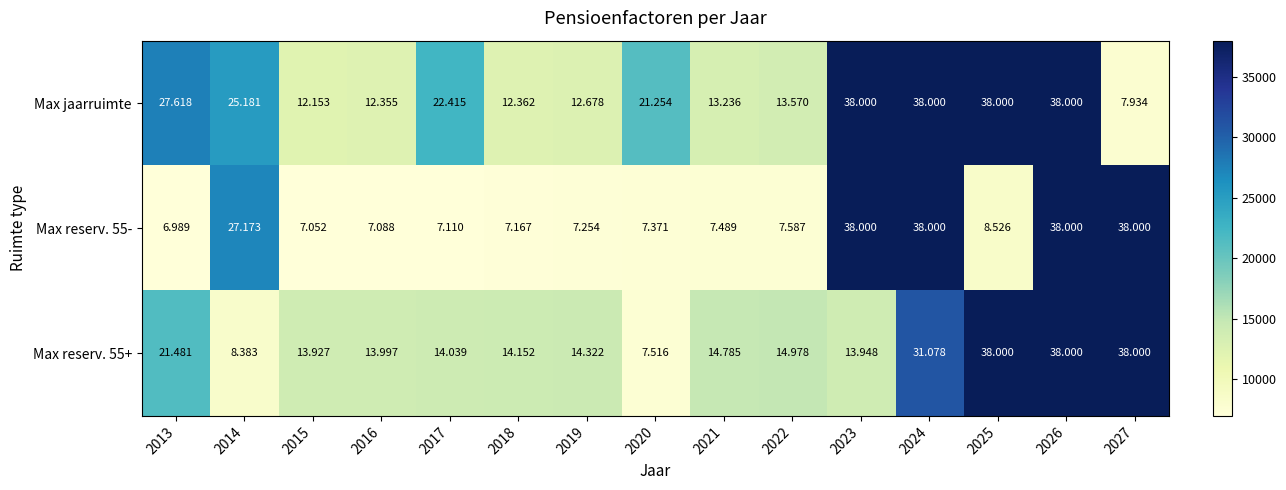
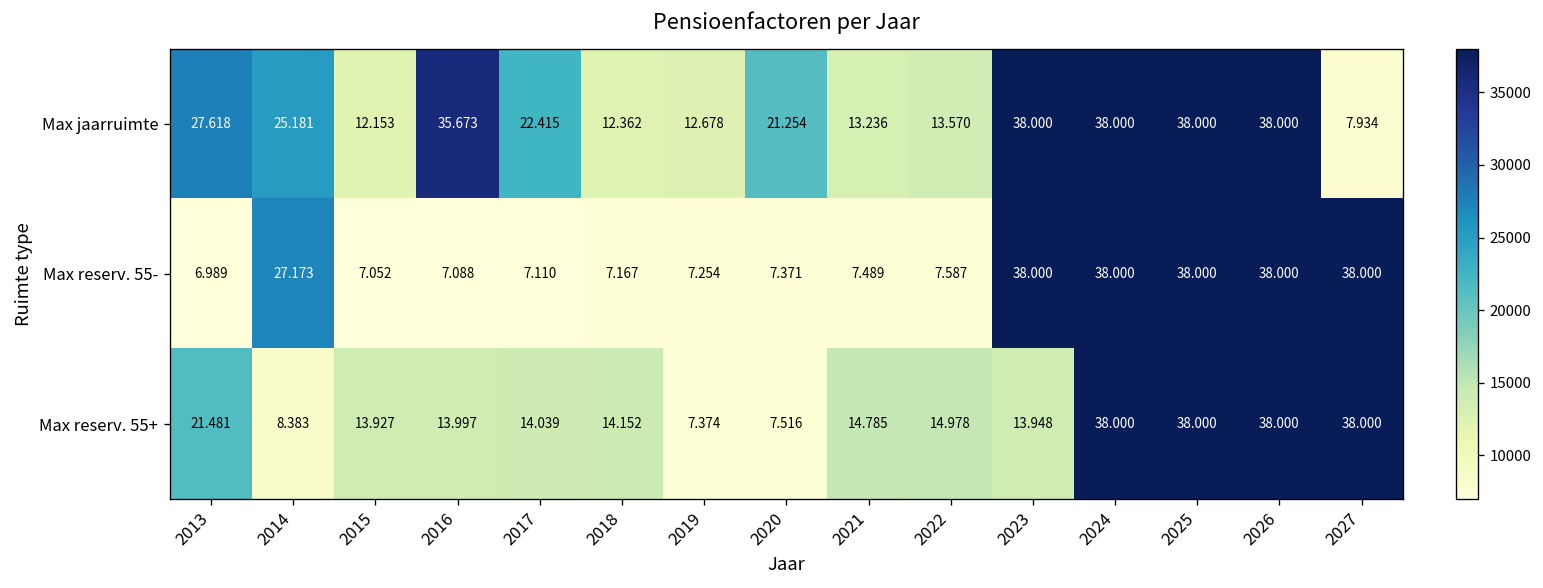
  {
    "Max jaarruimte": {
      "2013": 27.618,
      "2014": 25.181,
      "2015": 12.153,
-     "2016": 12.355,
+     "2016": 35.673,
      "2017": 22.415,
      "2018": 12.362,
      "2019": 12.678,
      "2020": 21.254,
      "2021": 13.236,
      "2022": 13.570,
      "2023": 38.000,
      "2024": 38.000,
      "2025": 38.000,
      "2026": 38.000,
      "2027": 7.934
    },
    "Max reserv. 55-": {
      "2013": 6.989,
      "2014": 27.173,
      "2015": 7.052,
      "2016": 7.088,
      "2017": 7.110,
      "2018": 7.167,
      "2019": 7.254,
      "2020": 7.371,
      "2021": 7.489,
      "2022": 7.587,
      "2023": 38.000,
      "2024": 38.000,
-     "2025": 8.526,
+     "2025": 38.000,
      "2026": 38.000,
      "2027": 38.000
    },
    "Max reserv. 55+": {
      "2013": 21.481,
      "2014": 8.383,
      "2015": 13.927,
      "2016": 13.997,
      "2017": 14.039,
      "2018": 14.152,
-     "2019": 14.322,
+     "2019": 7.374,
      "2020": 7.516,
      "2021": 14.785,
      "2022": 14.978,
      "2023": 13.948,
-     "2024": 31.078,
+     "2024": 38.000,
      "2025": 38.000,
      "2026": 38.000,
      "2027": 38.000
    }
  }
